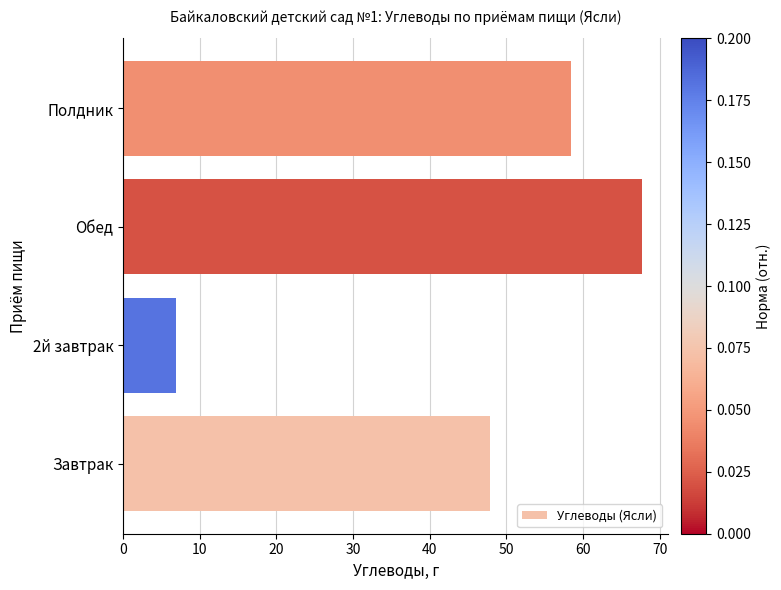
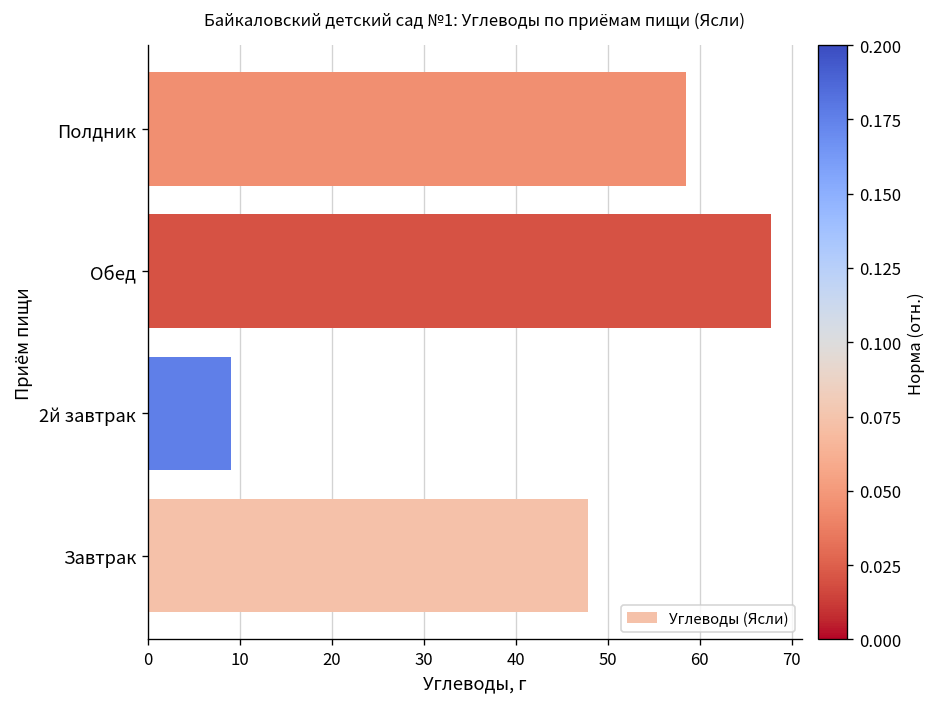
  {
    "Полдник": 58,
    "Обед": 68,
-   "2й завтрак": 7,
+   "2й завтрак": 9,
    "Завтрак": 48
  }
